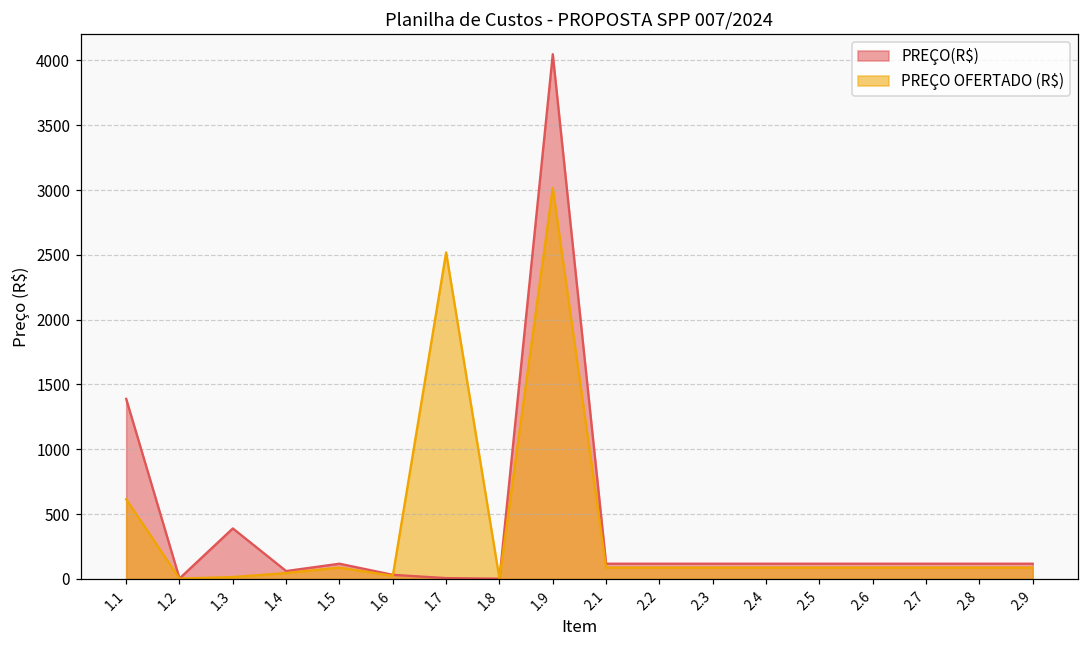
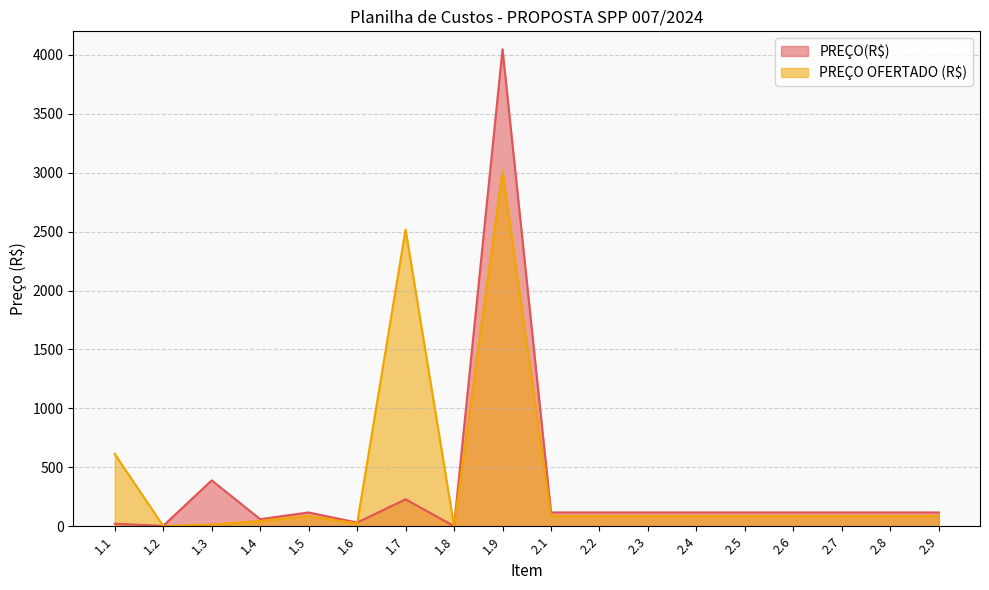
  {
    "PREÇO(R$)": {
-     "1.1": 1390,
+     "1.1": 20,
      "1.3": 390,
      "1.5": 120,
-     "1.7": 10,
+     "1.7": 230,
      "1.9": 4050,
      "2.1": 120,
      "2.2": 120,
      "2.3": 120,
      "2.4": 120,
      "2.5": 120,
      "2.6": 120,
      "2.7": 120,
      "2.8": 120,
      "2.9": 120
    },
    "PREÇO OFERTADO (R$)": {
      "1.1": 610,
      "1.3": 10,
      "1.5": 90,
      "1.7": 2520,
      "1.9": 3020,
      "2.1": 90,
      "2.2": 90,
      "2.3": 90,
      "2.4": 90,
      "2.5": 90,
      "2.6": 90,
      "2.7": 90,
      "2.8": 90,
      "2.9": 90
    }
  }
